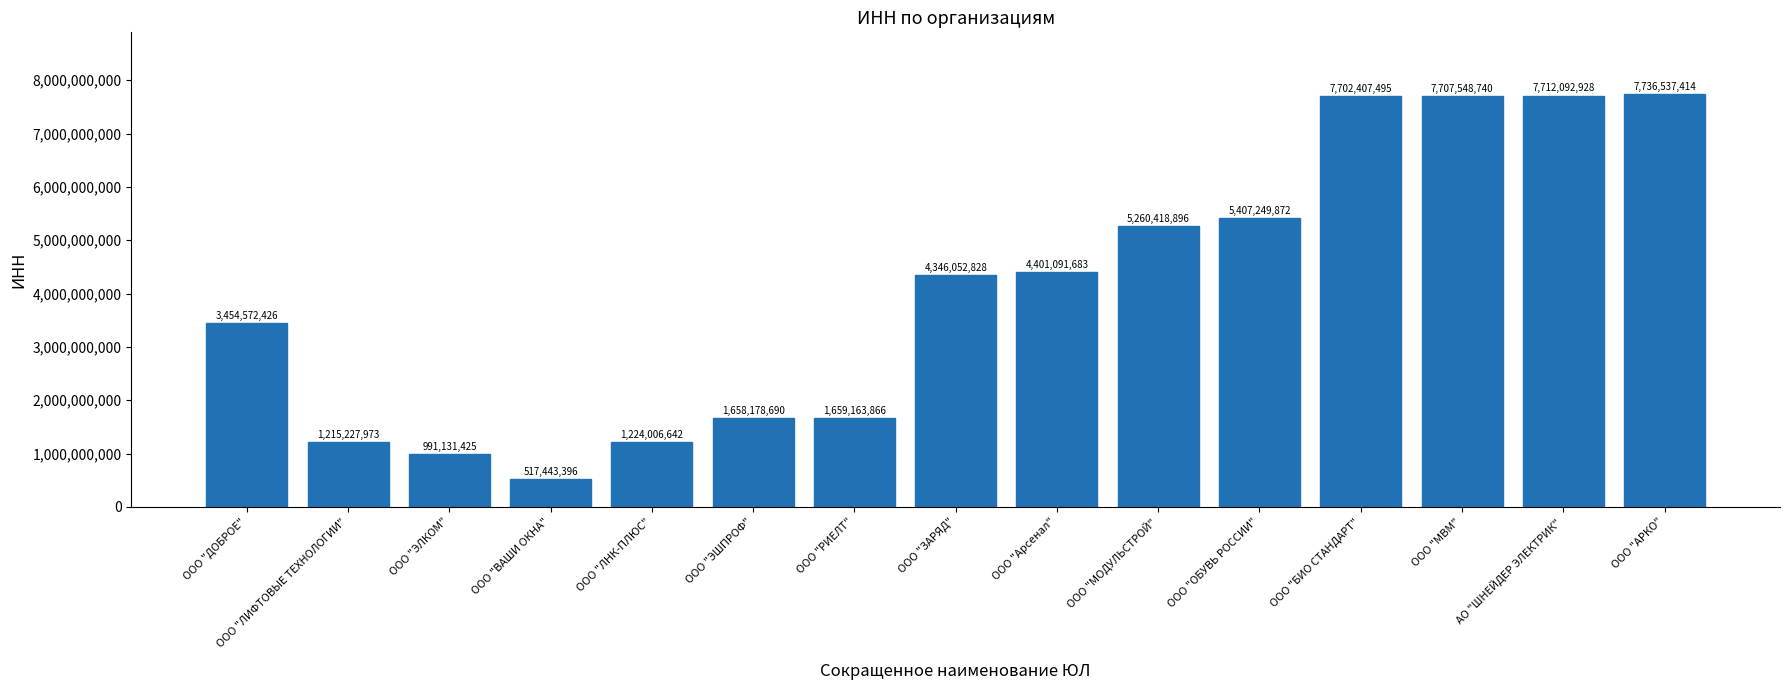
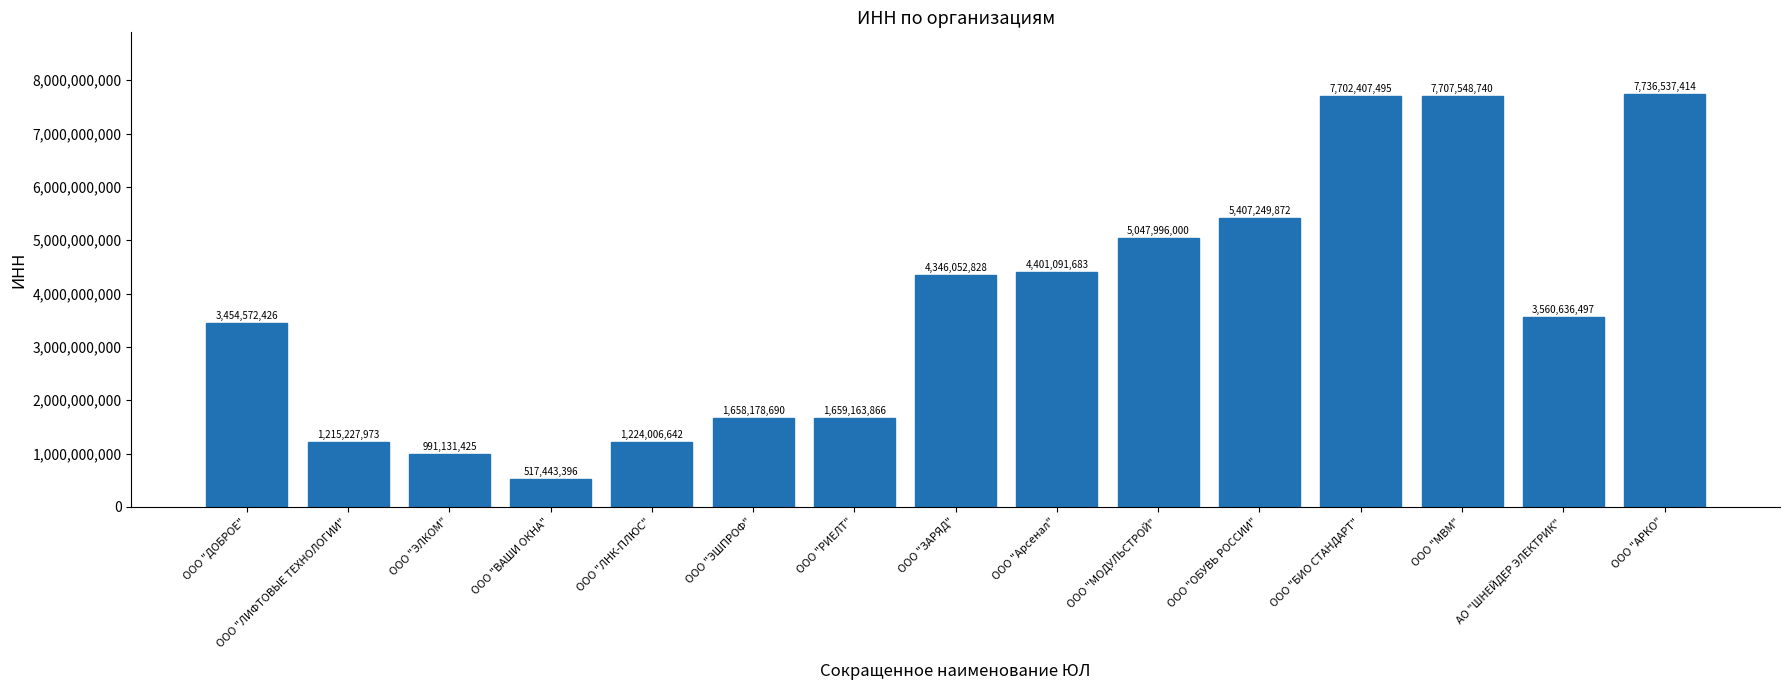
  {
    "ООО \"ДОБРОЕ\"": "3,454,572,426",
    "ООО \"ЛИФТОВЫЕ ТЕХНОЛОГИИ\"": "1,215,227,973",
    "ООО \"ЭЛКОМ\"": "991,131,425",
    "ООО \"ВАШИ ОКНА\"": "517,443,396",
    "ООО \"ЛНК-ПЛЮС\"": "1,224,006,642",
    "ООО \"ЭШПРОФ\"": "1,658,178,690",
    "ООО \"РИЕЛТ\"": "1,659,163,866",
    "ООО \"ЗАРЯД\"": "4,346,052,828",
    "ООО \"Арсенал\"": "4,401,091,683",
-   "ООО \"МОДУЛЬСТРОЙ\"": "5,260,418,896",
+   "ООО \"МОДУЛЬСТРОЙ\"": "5,047,996,000",
    "ООО \"ОБУВЬ РОССИИ\"": "5,407,249,872",
    "ООО \"БИО СТАНДАРТ\"": "7,702,407,495",
    "ООО \"МВМ\"": "7,707,548,740",
-   "АО \"ШНЕЙДЕР ЭЛЕКТРИК\"": "7,712,092,928",
+   "АО \"ШНЕЙДЕР ЭЛЕКТРИК\"": "3,560,636,497",
    "ООО \"АРКО\"": "7,736,537,414"
  }
